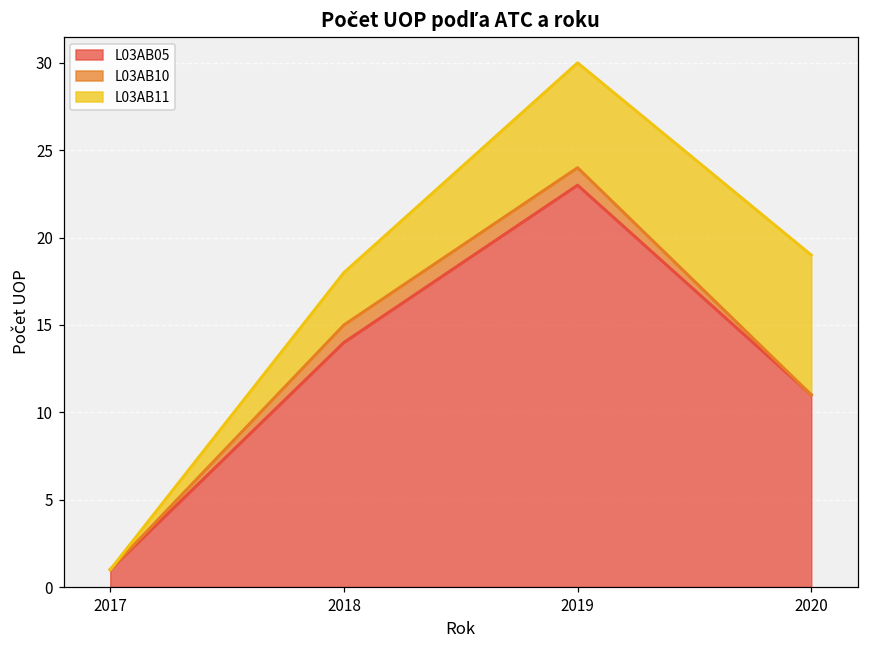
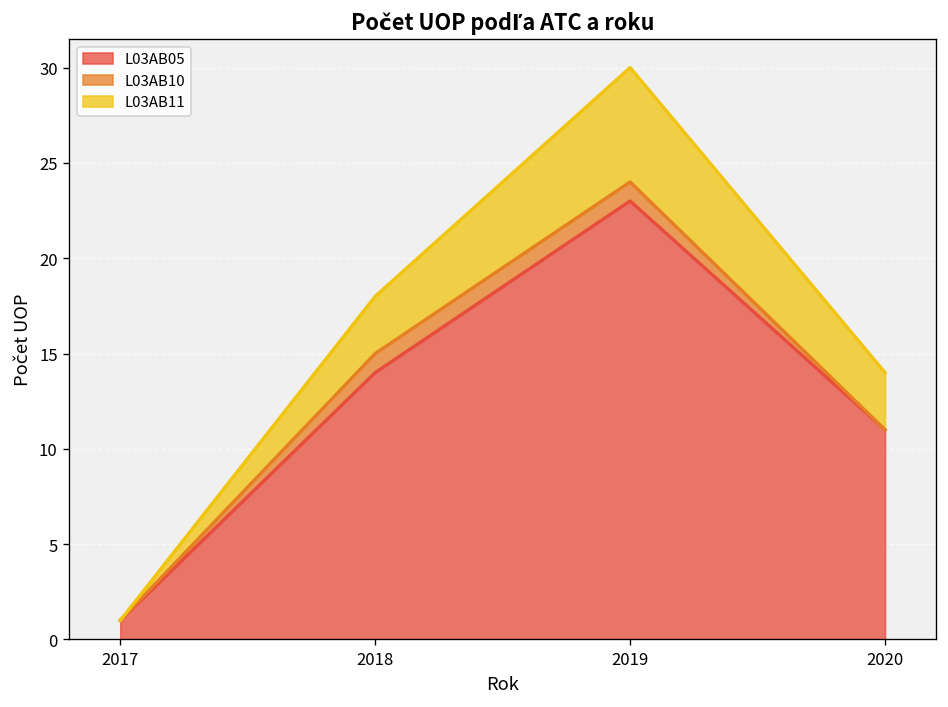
  {
    "L03AB11": {
      "2018": 3,
      "2019": 6,
-     "2020": 8
+     "2020": 3
    }
  }
